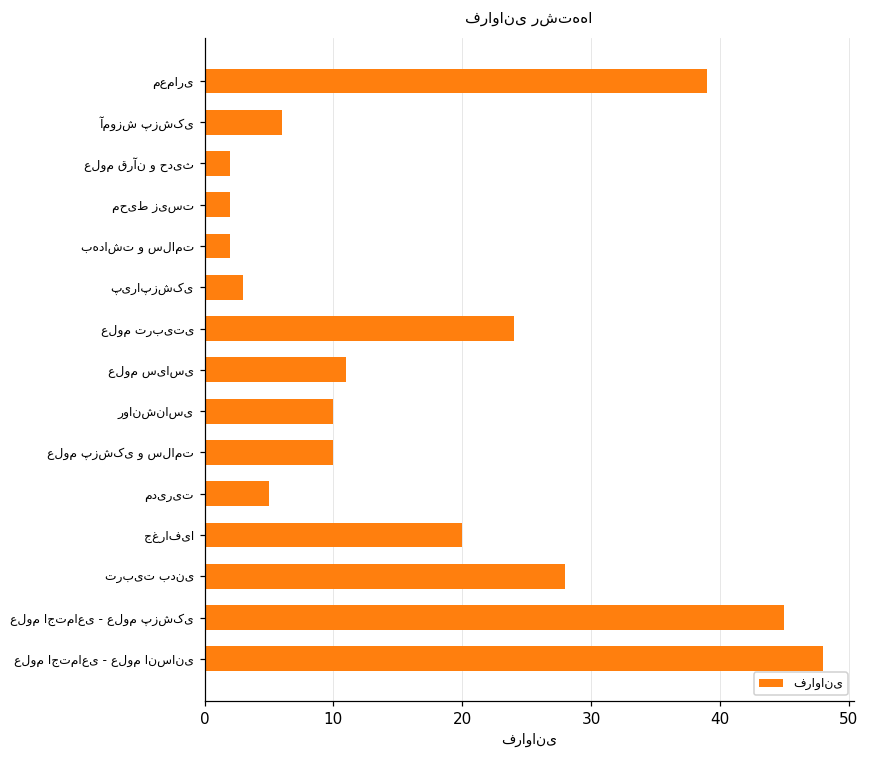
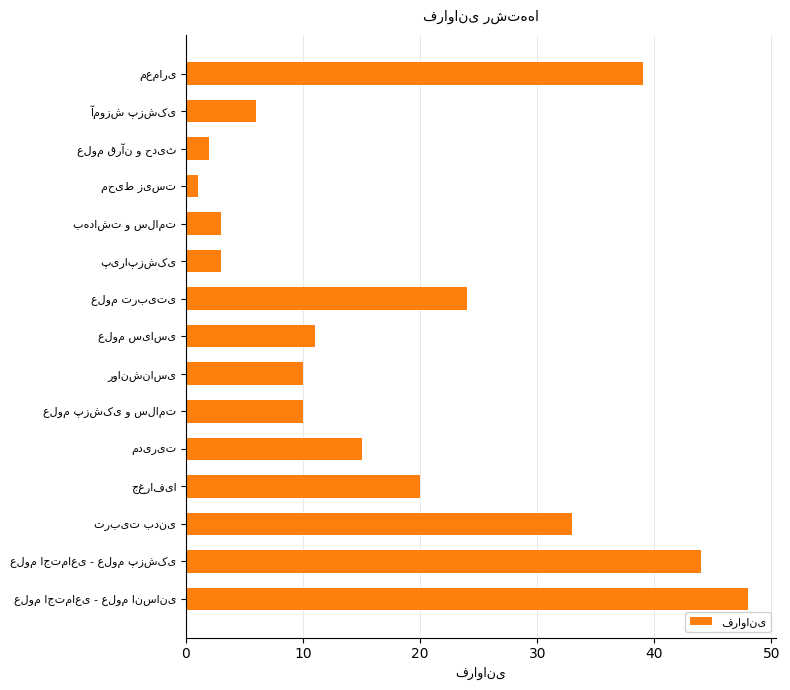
  {
    "معماری": 39,
    "آموزش پزشکی": 6,
    "علوم قرآن و حدیث": 2,
-   "محیط زیست": 2,
-   "بهداشت و سلامت": 2,
+   "محیط زیست": 1,
+   "بهداشت و سلامت": 3,
    "پیراپزشکی": 3,
    "علوم تربیتی": 24,
    "علوم سیاسی": 11,
    "روانشناسی": 10,
    "علوم پزشکی و سلامت": 10,
-   "مدیریت": 5,
+   "مدیریت": 15,
    "جغرافیا": 20,
-   "تربیت بدنی": 28,
-   "علوم اجتماعی - علوم پزشکی": 45,
+   "تربیت بدنی": 33,
+   "علوم اجتماعی - علوم پزشکی": 44,
    "علوم اجتماعی - علوم انسانی": 48
  }
